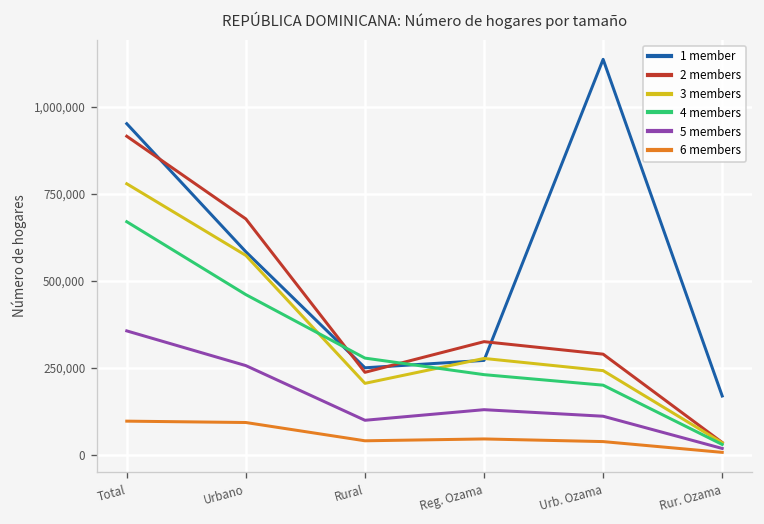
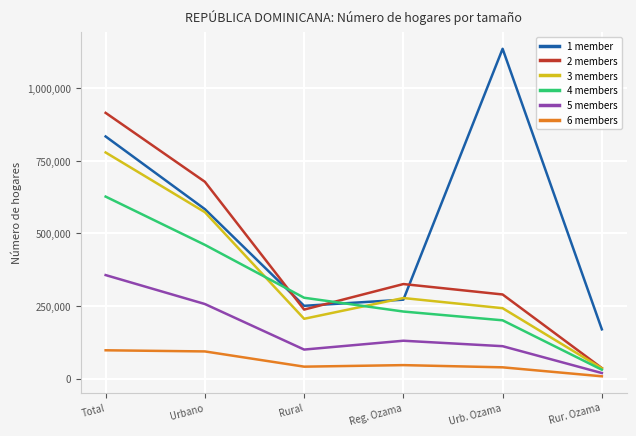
  {
    "1 member": {
-     "Total": "950,000",
+     "Total": "830,000",
      "Urbano": "580,000",
      "Rural": "250,000",
      "Urb. Ozama": "1,140,000",
      "Rur. Ozama": "170,000"
    },
    "2 members": {
      "Total": "920,000",
      "Urbano": "680,000",
      "Rural": "240,000",
      "Reg. Ozama": "330,000",
      "Urb. Ozama": "290,000"
    },
    "3 members": {
      "Total": "780,000",
      "Urbano": "570,000",
      "Rural": "210,000",
      "Urb. Ozama": "240,000"
    },
    "4 members": {
-     "Total": "670,000",
+     "Total": "630,000",
      "Urbano": "460,000",
      "Rural": "280,000",
      "Reg. Ozama": "230,000",
      "Urb. Ozama": "200,000"
    },
    "5 members": {
      "Total": "360,000",
      "Urbano": "260,000",
      "Rural": "100,000",
      "Reg. Ozama": "130,000",
      "Urb. Ozama": "110,000",
      "Rur. Ozama": "20,000"
    },
    "6 members": {
      "Total": "100,000",
      "Urbano": "90,000",
      "Rural": "40,000",
      "Reg. Ozama": "50,000",
      "Urb. Ozama": "40,000",
      "Rur. Ozama": "10,000"
    }
  }
